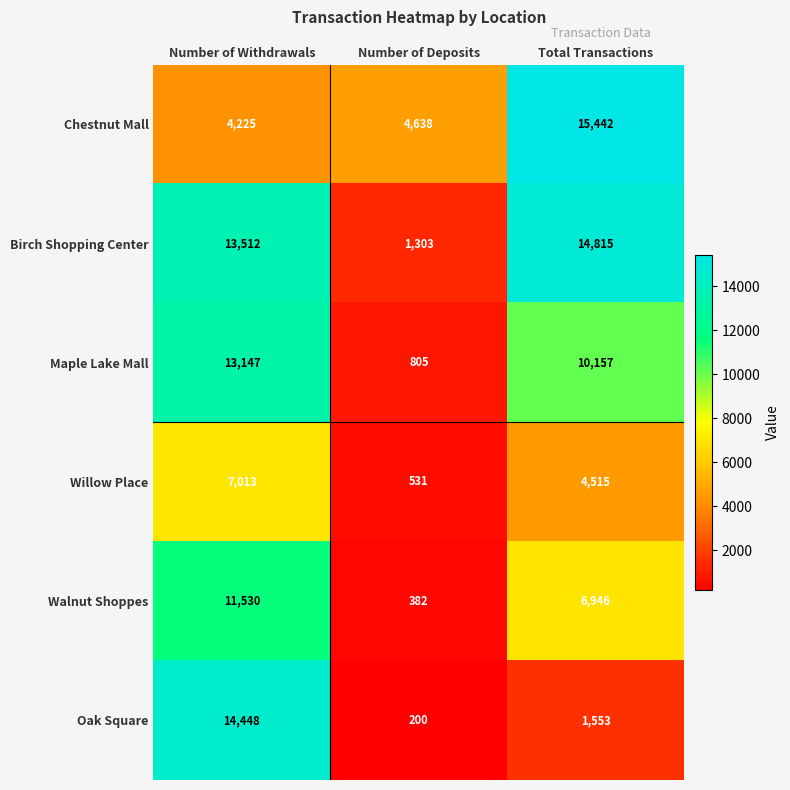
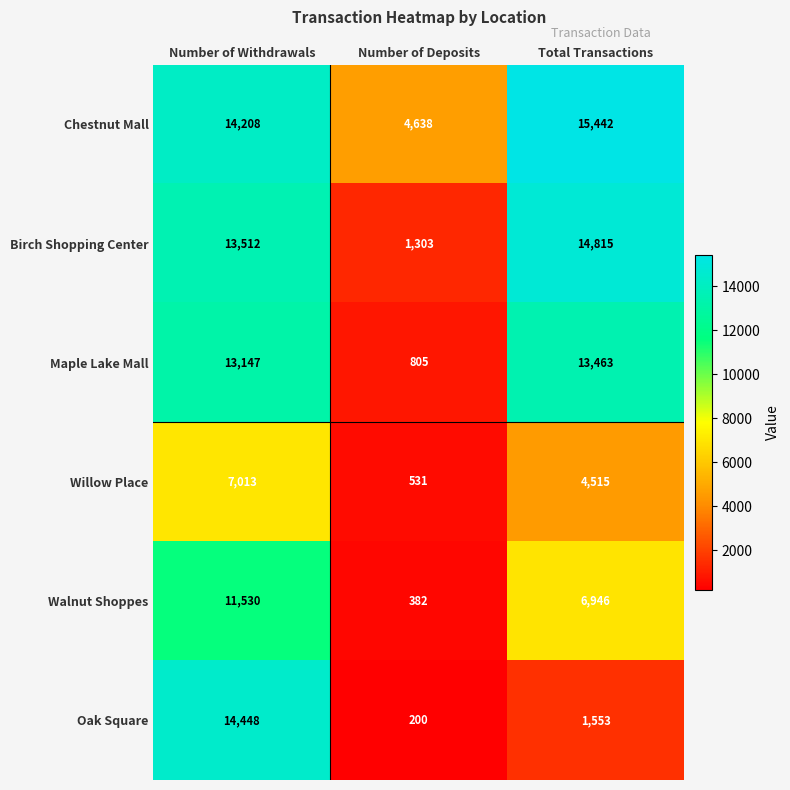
  {
    "Chestnut Mall": {
-     "Number of Withdrawals": "4,225",
+     "Number of Withdrawals": "14,208",
      "Number of Deposits": "4,638",
      "Total Transactions": "15,442"
    },
    "Birch Shopping Center": {
      "Number of Withdrawals": "13,512",
      "Number of Deposits": "1,303",
      "Total Transactions": "14,815"
    },
    "Maple Lake Mall": {
      "Number of Withdrawals": "13,147",
      "Number of Deposits": "805",
-     "Total Transactions": "10,157"
+     "Total Transactions": "13,463"
    },
    "Willow Place": {
      "Number of Withdrawals": "7,013",
      "Number of Deposits": "531",
      "Total Transactions": "4,515"
    },
    "Walnut Shoppes": {
      "Number of Withdrawals": "11,530",
      "Number of Deposits": "382",
      "Total Transactions": "6,946"
    },
    "Oak Square": {
      "Number of Withdrawals": "14,448",
      "Number of Deposits": "200",
      "Total Transactions": "1,553"
    }
  }
